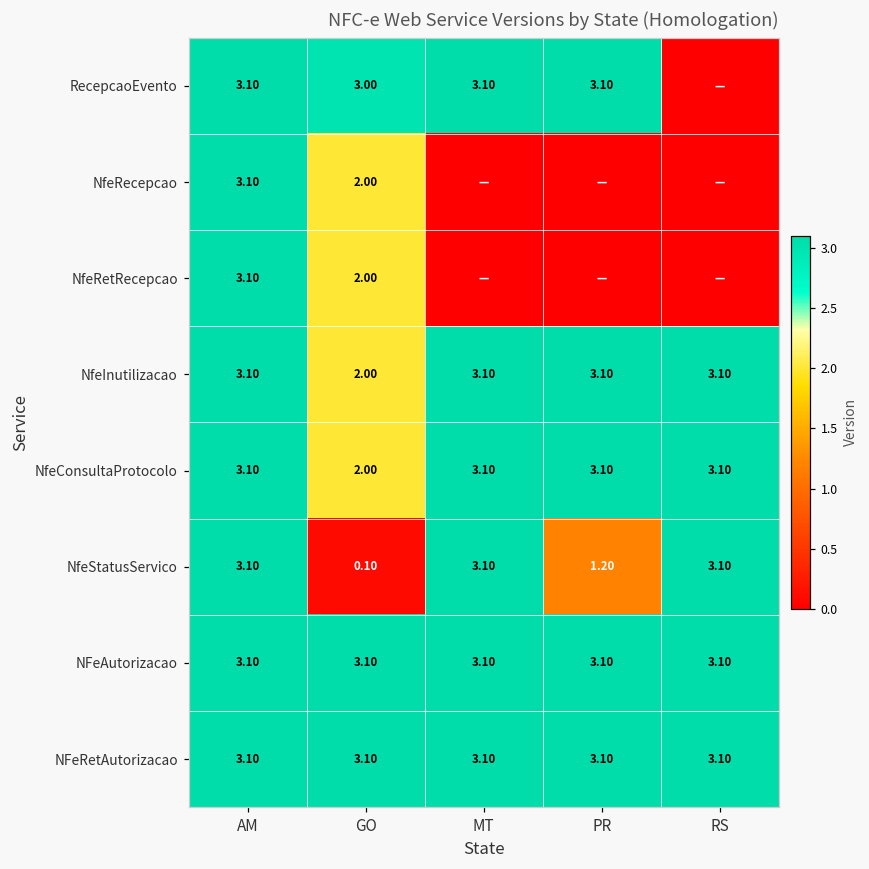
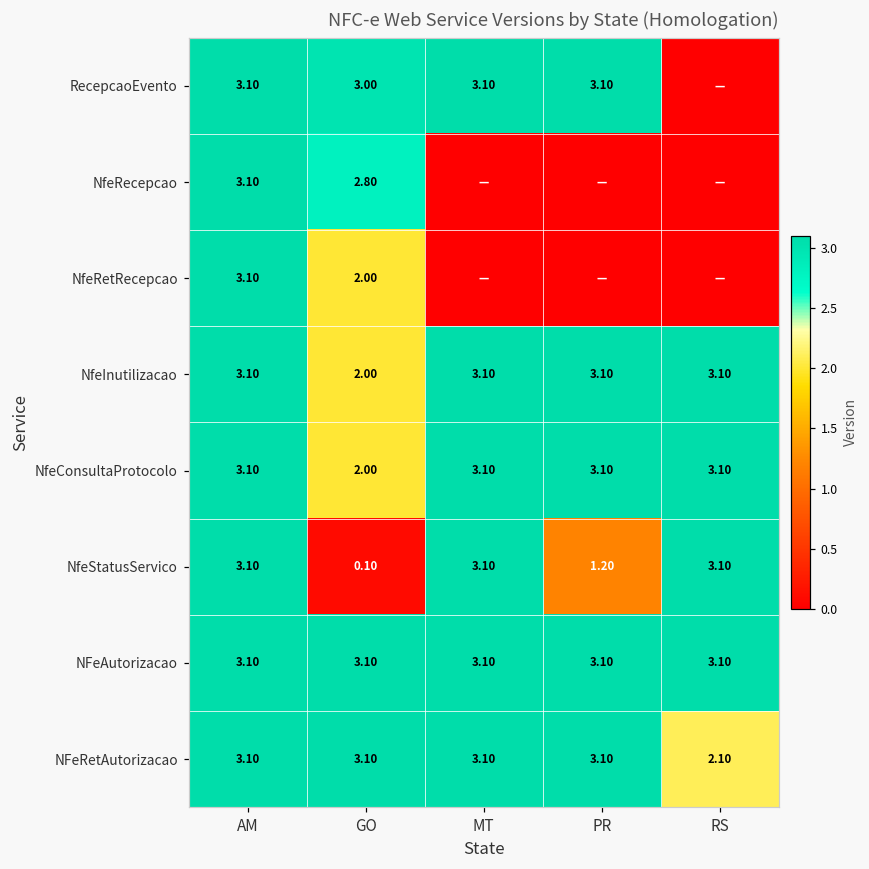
  {
    "RecepcaoEvento": {
      "AM": 3.10,
      "GO": 3.00,
      "MT": 3.10,
      "PR": 3.10
    },
    "NfeRecepcao": {
      "AM": 3.10,
-     "GO": 2.00
+     "GO": 2.80
    },
    "NfeRetRecepcao": {
      "AM": 3.10,
      "GO": 2.00
    },
    "NfeInutilizacao": {
      "AM": 3.10,
      "GO": 2.00,
      "MT": 3.10,
      "PR": 3.10,
      "RS": 3.10
    },
    "NfeConsultaProtocolo": {
      "AM": 3.10,
      "GO": 2.00,
      "MT": 3.10,
      "PR": 3.10,
      "RS": 3.10
    },
    "NfeStatusServico": {
      "AM": 3.10,
      "GO": 0.10,
      "MT": 3.10,
      "PR": 1.20,
      "RS": 3.10
    },
    "NFeAutorizacao": {
      "AM": 3.10,
      "GO": 3.10,
      "MT": 3.10,
      "PR": 3.10,
      "RS": 3.10
    },
    "NFeRetAutorizacao": {
      "AM": 3.10,
      "GO": 3.10,
      "MT": 3.10,
      "PR": 3.10,
-     "RS": 3.10
+     "RS": 2.10
    }
  }
